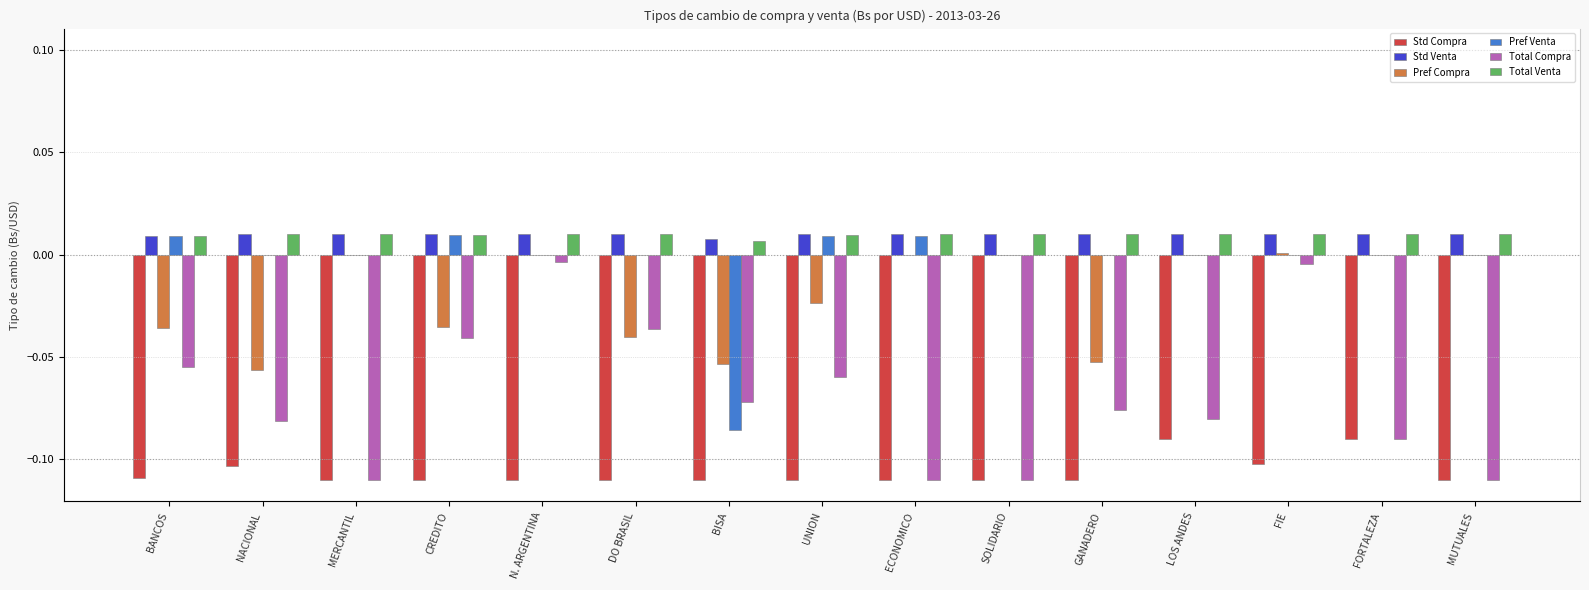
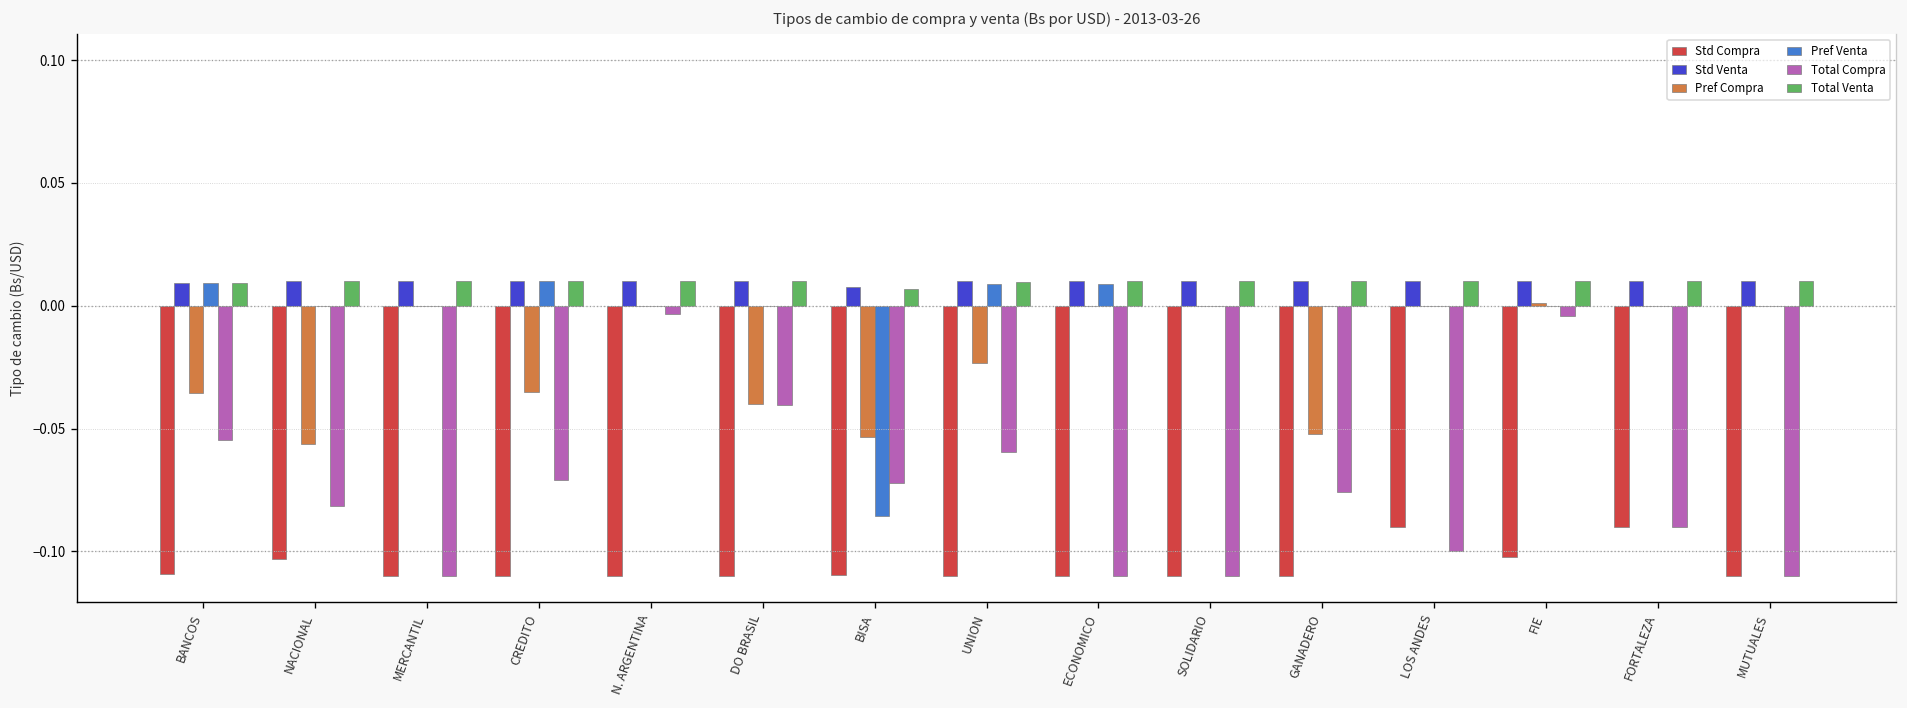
  {
    "Std Compra": {
      "BANCOS": -0.109,
      "NACIONAL": -0.103,
      "MERCANTIL": -0.110,
      "CREDITO": -0.110,
      "N. ARGENTINA": -0.110,
      "DO BRASIL": -0.110,
      "BISA": -0.110,
      "UNION": -0.110,
      "ECONOMICO": -0.110,
      "SOLIDARIO": -0.110,
      "GANADERO": -0.110,
      "LOS ANDES": -0.090,
      "FIE": -0.102,
      "FORTALEZA": -0.090,
      "MUTUALES": -0.110
    },
    "Std Venta": {
      "BANCOS": 0.009,
      "NACIONAL": 0.010,
      "MERCANTIL": 0.010,
      "CREDITO": 0.010,
      "N. ARGENTINA": 0.010,
      "DO BRASIL": 0.010,
      "BISA": 0.007,
      "UNION": 0.010,
      "ECONOMICO": 0.010,
      "SOLIDARIO": 0.010,
      "GANADERO": 0.010,
      "LOS ANDES": 0.010,
      "FIE": 0.010,
      "FORTALEZA": 0.010,
      "MUTUALES": 0.010
    },
    "Pref Compra": {
      "BANCOS": -0.036,
      "NACIONAL": -0.056,
      "MERCANTIL": 0.000,
      "CREDITO": -0.035,
      "N. ARGENTINA": 0.000,
      "DO BRASIL": -0.040,
      "BISA": -0.053,
      "UNION": -0.023,
      "ECONOMICO": 0.000,
      "SOLIDARIO": 0.000,
      "GANADERO": -0.052,
      "LOS ANDES": 0.000,
      "FORTALEZA": 0.000,
      "MUTUALES": 0.000
    },
    "Pref Venta": {
      "BANCOS": 0.009,
      "NACIONAL": 0.000,
      "MERCANTIL": 0.000,
      "CREDITO": 0.010,
      "N. ARGENTINA": 0.000,
      "DO BRASIL": 0.000,
      "BISA": -0.086,
      "UNION": 0.009,
      "ECONOMICO": 0.009,
      "SOLIDARIO": 0.000,
      "GANADERO": 0.000,
      "LOS ANDES": 0.000,
      "FIE": 0.000,
      "FORTALEZA": 0.000,
      "MUTUALES": 0.000
    },
    "Total Compra": {
      "BANCOS": -0.055,
      "NACIONAL": -0.081,
      "MERCANTIL": -0.110,
-     "CREDITO": -0.041,
+     "CREDITO": -0.071,
      "N. ARGENTINA": -0.003,
-     "DO BRASIL": -0.036,
+     "DO BRASIL": -0.040,
      "BISA": -0.072,
      "UNION": -0.060,
      "ECONOMICO": -0.110,
      "SOLIDARIO": -0.110,
      "GANADERO": -0.076,
-     "LOS ANDES": -0.080,
+     "LOS ANDES": -0.100,
      "FIE": -0.004,
      "FORTALEZA": -0.090,
      "MUTUALES": -0.110
    },
    "Total Venta": {
      "BANCOS": 0.009,
      "NACIONAL": 0.010,
      "MERCANTIL": 0.010,
      "CREDITO": 0.010,
      "N. ARGENTINA": 0.010,
      "DO BRASIL": 0.010,
      "BISA": 0.007,
      "UNION": 0.010,
      "ECONOMICO": 0.010,
      "SOLIDARIO": 0.010,
      "GANADERO": 0.010,
      "LOS ANDES": 0.010,
      "FIE": 0.010,
      "FORTALEZA": 0.010,
      "MUTUALES": 0.010
    }
  }
